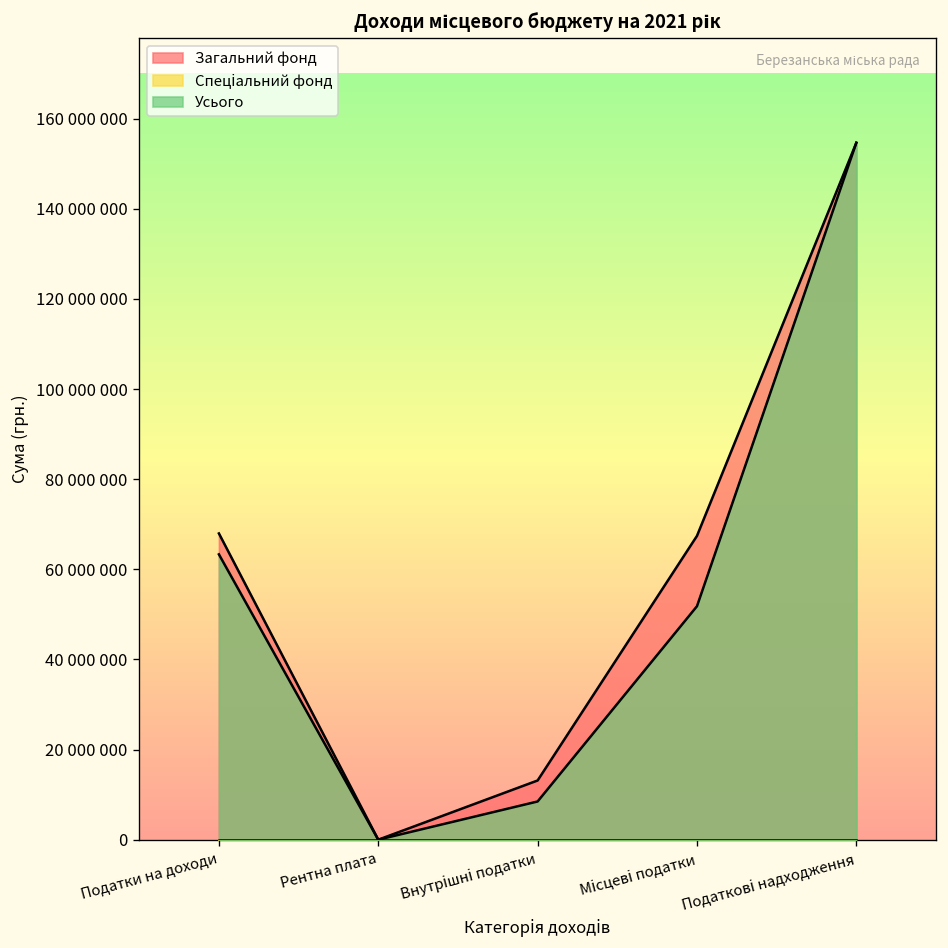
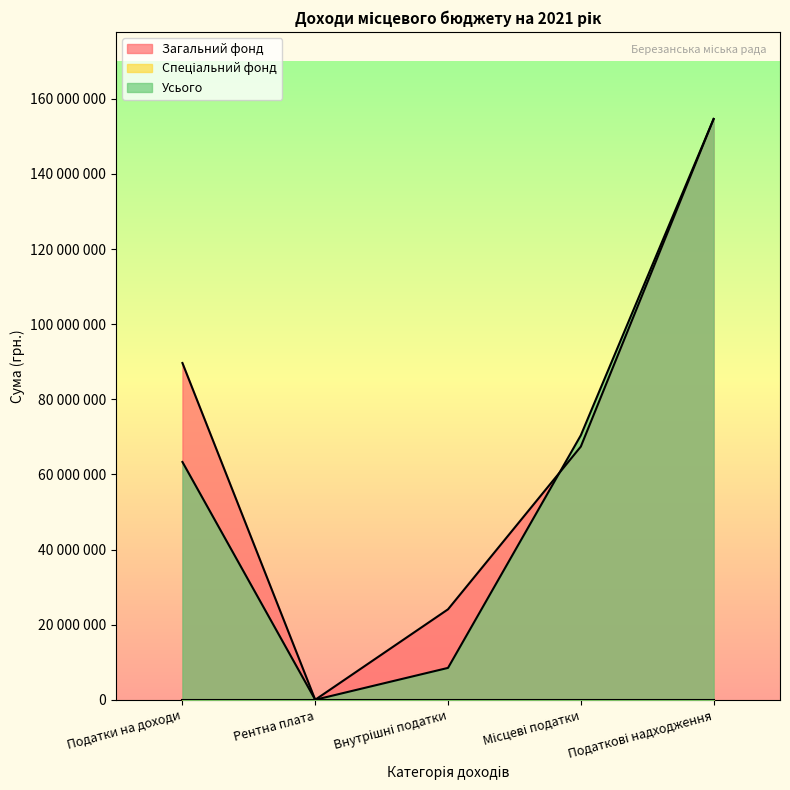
  {
    "Загальний фонд": {
-     "Податки на доходи": 68000000,
-     "Внутрішні податки": 13000000,
+     "Податки на доходи": 90000000,
+     "Внутрішні податки": 24000000,
      "Місцеві податки": 67000000
    },
    "Спеціальний фонд": {
      "Податки на доходи": 0,
      "Внутрішні податки": 0,
      "Місцеві податки": 0,
      "Податкові надходження": 0
    },
    "Усього": {
      "Податки на доходи": 63000000,
      "Внутрішні податки": 8000000,
-     "Місцеві податки": 52000000
+     "Місцеві податки": 70000000
    }
  }
